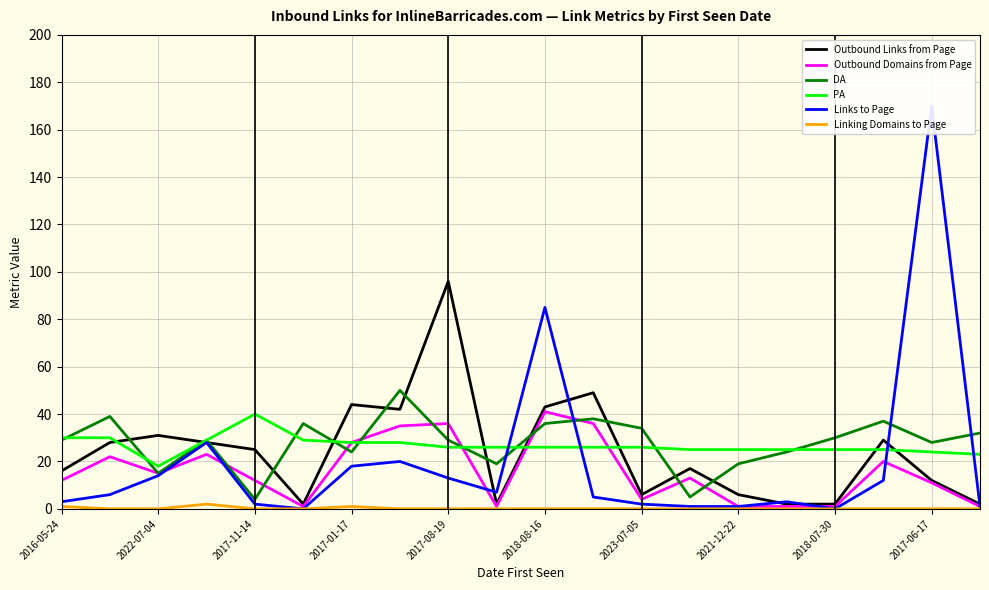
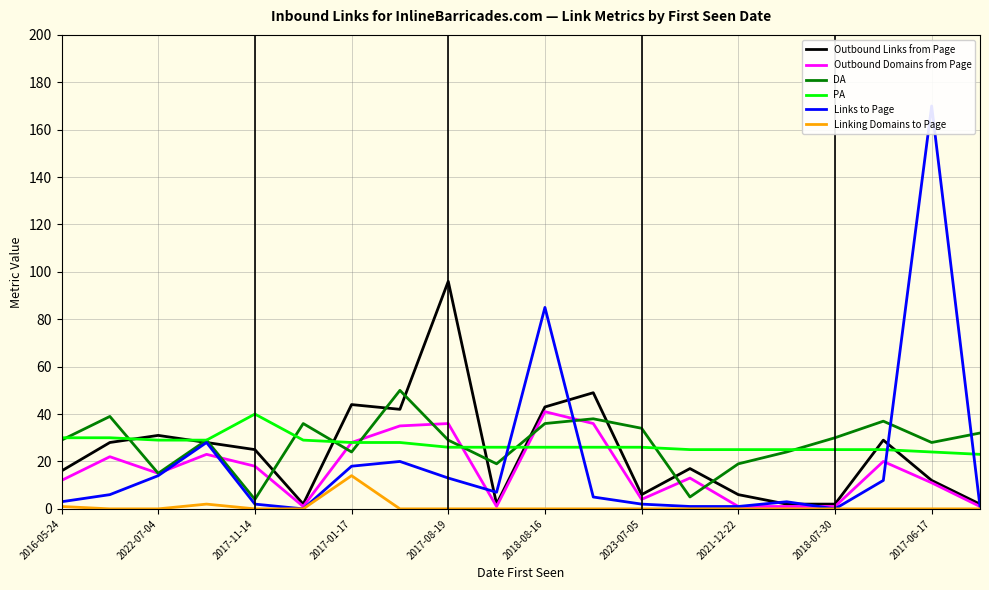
  {
    "Outbound Links from Page": {
      "2016-05-24": 16,
      "2022-07-04": 31,
      "2017-11-14": 25,
      "2017-01-17": 44,
      "2017-08-19": 96,
      "2018-08-16": 43,
      "2023-07-05": 6,
      "2021-12-22": 6
    },
    "Outbound Domains from Page": {
      "2016-05-24": 12,
-     "2017-11-14": 12,
+     "2017-11-14": 18,
      "2017-08-19": 36,
      "2018-08-16": 41,
      "2023-07-05": 4
    },
    "DA": {
      "2017-11-14": 4,
      "2017-01-17": 24,
      "2017-08-19": 29,
      "2018-08-16": 36,
      "2023-07-05": 34,
      "2021-12-22": 19,
      "2018-07-30": 30,
      "2017-06-17": 28
    },
    "PA": {
-     "2022-07-04": 18,
+     "2022-07-04": 29,
      "2017-11-14": 40,
      "2017-08-19": 26,
      "2018-08-16": 26,
      "2023-07-05": 26,
      "2021-12-22": 25,
      "2018-07-30": 25,
      "2017-06-17": 24
    },
    "Links to Page": {
      "2016-05-24": 3,
      "2017-11-14": 2,
      "2017-01-17": 18,
      "2017-08-19": 13,
      "2018-08-16": 85,
      "2023-07-05": 2
    },
    "Linking Domains to Page": {
      "2016-05-24": 1,
      "2022-07-04": 0,
      "2017-11-14": 0,
-     "2017-01-17": 1,
+     "2017-01-17": 14,
      "2017-08-19": 0,
      "2018-08-16": 0,
      "2023-07-05": 0,
      "2017-06-17": 0
    }
  }
